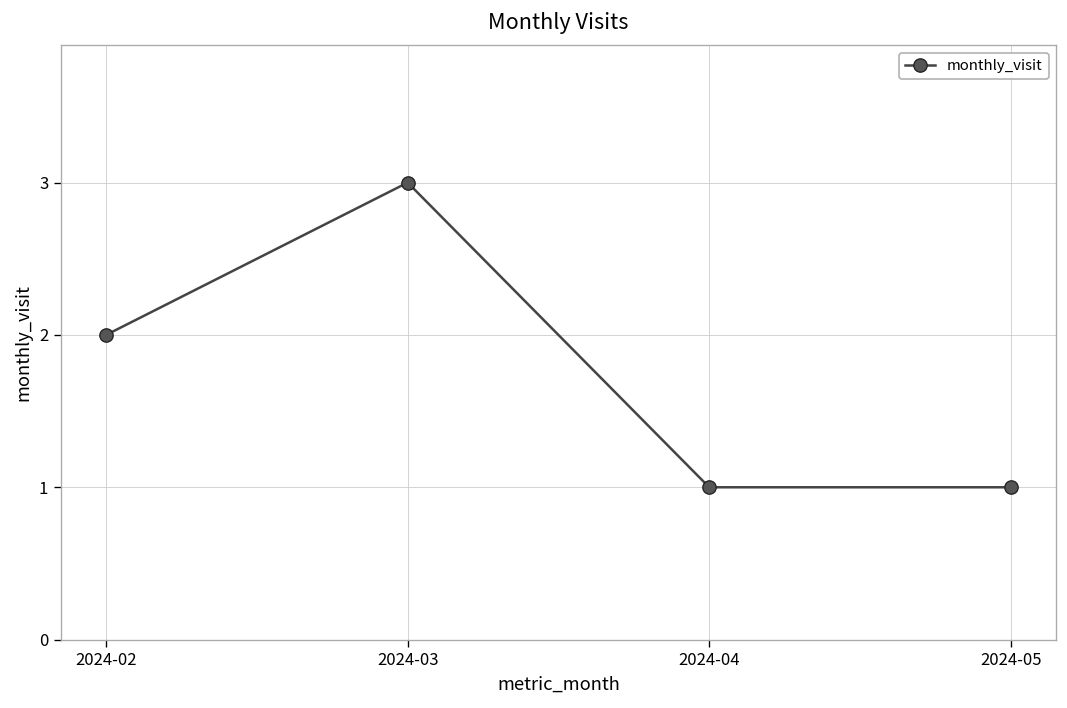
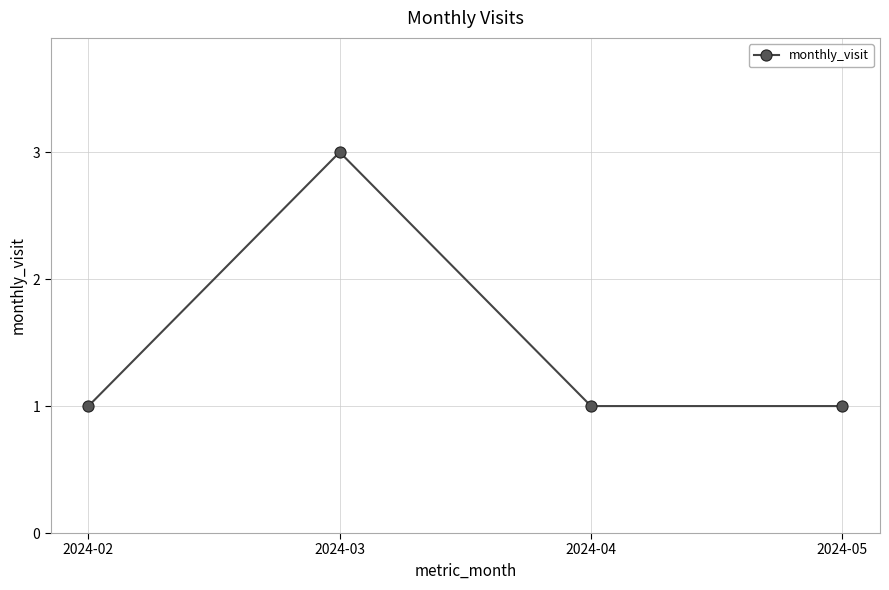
  {
-   "2024-02": 2,
+   "2024-02": 1,
    "2024-03": 3,
    "2024-04": 1,
    "2024-05": 1
  }
